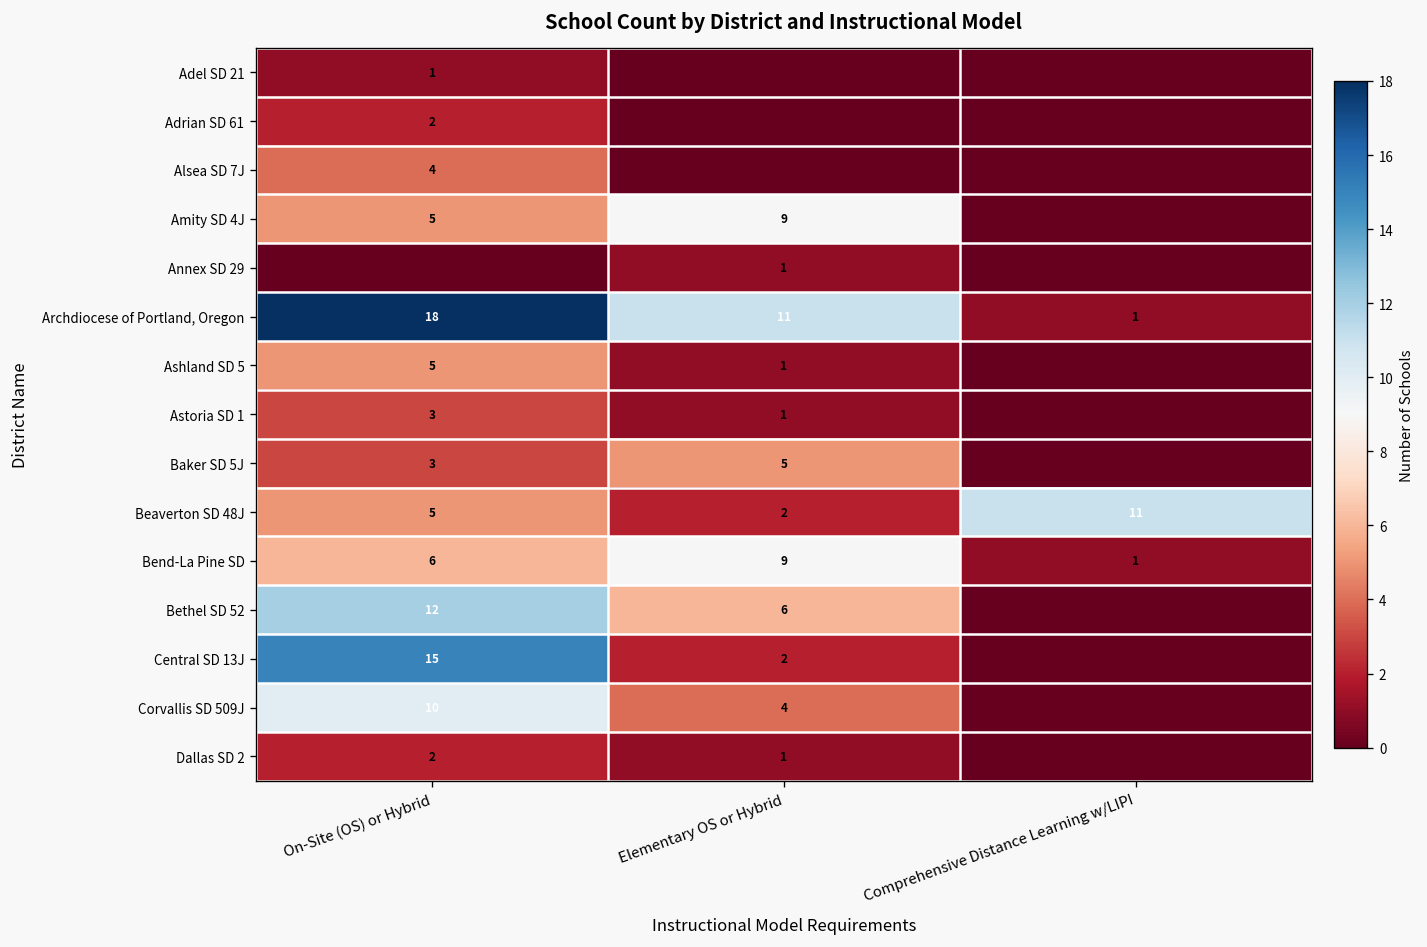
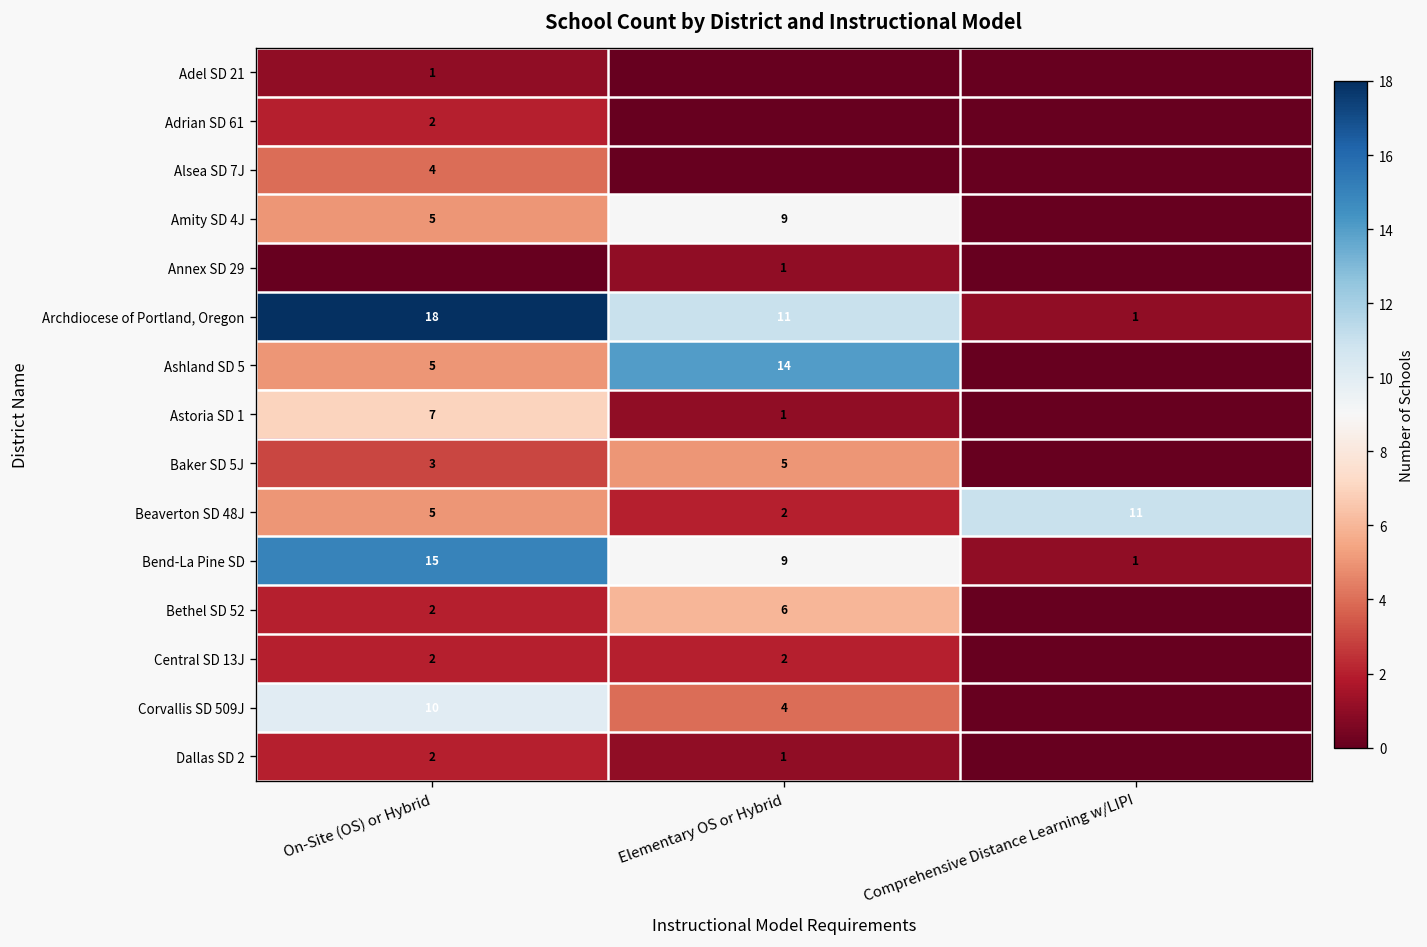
  {
    "Adel SD 21": {
      "On-Site (OS) or Hybrid": 1
    },
    "Adrian SD 61": {
      "On-Site (OS) or Hybrid": 2
    },
    "Alsea SD 7J": {
      "On-Site (OS) or Hybrid": 4
    },
    "Amity SD 4J": {
      "On-Site (OS) or Hybrid": 5,
      "Elementary OS or Hybrid": 9
    },
    "Annex SD 29": {
      "Elementary OS or Hybrid": 1
    },
    "Archdiocese of Portland, Oregon": {
      "On-Site (OS) or Hybrid": 18,
      "Elementary OS or Hybrid": 11,
      "Comprehensive Distance Learning w/LIPI": 1
    },
    "Ashland SD 5": {
      "On-Site (OS) or Hybrid": 5,
-     "Elementary OS or Hybrid": 1
+     "Elementary OS or Hybrid": 14
    },
    "Astoria SD 1": {
-     "On-Site (OS) or Hybrid": 3,
+     "On-Site (OS) or Hybrid": 7,
      "Elementary OS or Hybrid": 1
    },
    "Baker SD 5J": {
      "On-Site (OS) or Hybrid": 3,
      "Elementary OS or Hybrid": 5
    },
    "Beaverton SD 48J": {
      "On-Site (OS) or Hybrid": 5,
      "Elementary OS or Hybrid": 2,
      "Comprehensive Distance Learning w/LIPI": 11
    },
    "Bend-La Pine SD": {
-     "On-Site (OS) or Hybrid": 6,
+     "On-Site (OS) or Hybrid": 15,
      "Elementary OS or Hybrid": 9,
      "Comprehensive Distance Learning w/LIPI": 1
    },
    "Bethel SD 52": {
-     "On-Site (OS) or Hybrid": 12,
+     "On-Site (OS) or Hybrid": 2,
      "Elementary OS or Hybrid": 6
    },
    "Central SD 13J": {
-     "On-Site (OS) or Hybrid": 15,
+     "On-Site (OS) or Hybrid": 2,
      "Elementary OS or Hybrid": 2
    },
    "Corvallis SD 509J": {
      "Elementary OS or Hybrid": 4
    },
    "Dallas SD 2": {
      "On-Site (OS) or Hybrid": 2,
      "Elementary OS or Hybrid": 1
    }
  }
